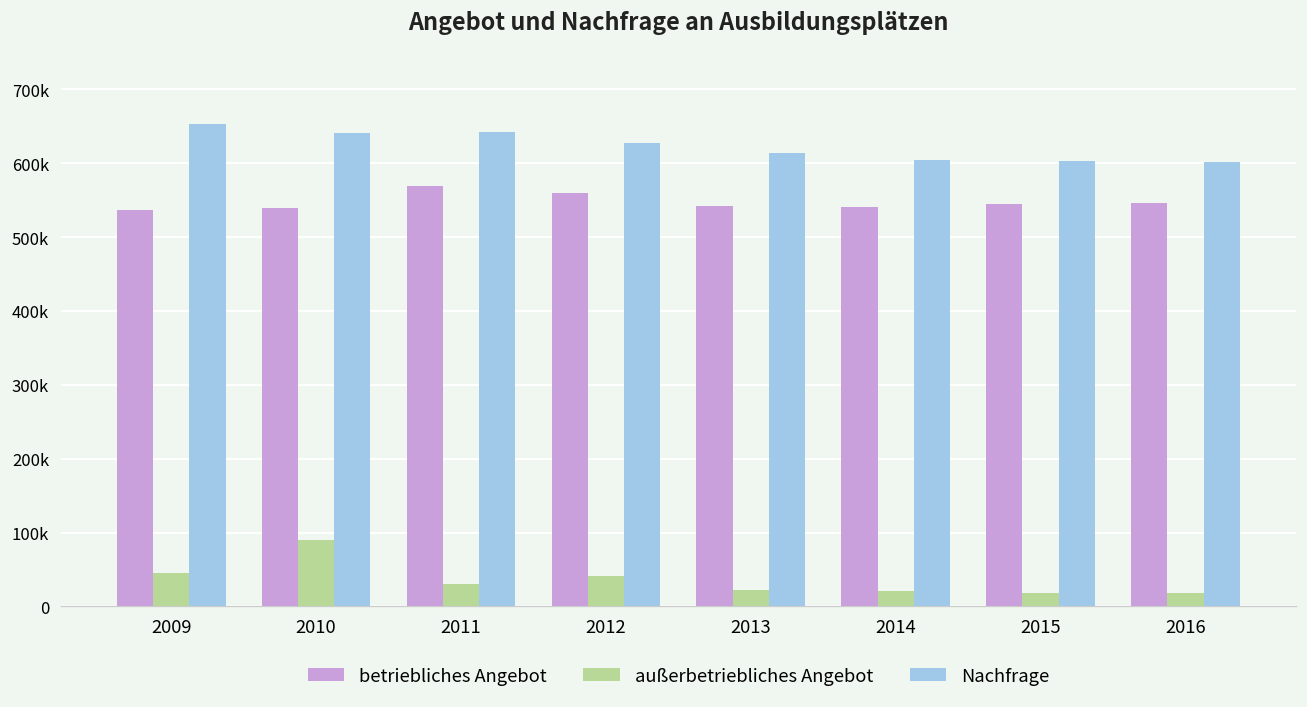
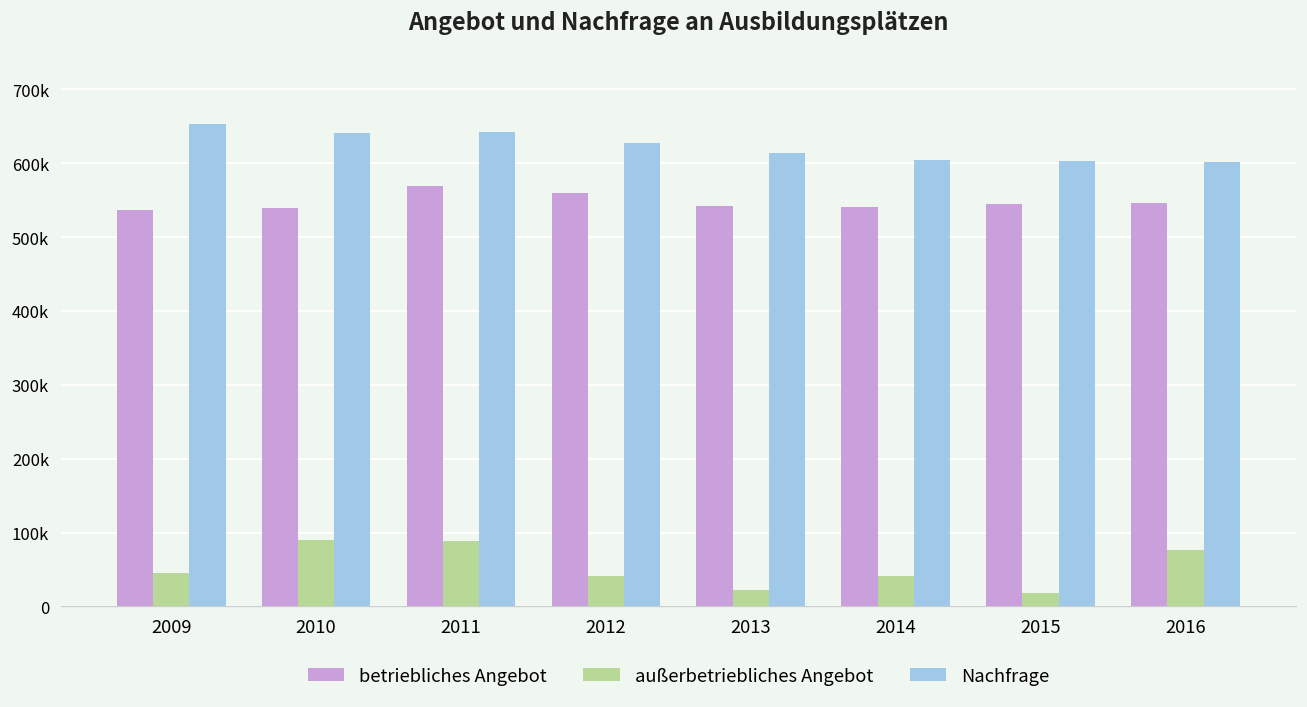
  {
    "außerbetriebliches Angebot": {
      "2009": 50000,
      "2010": 90000,
-     "2011": 30000,
+     "2011": 90000,
      "2012": 40000,
      "2013": 20000,
-     "2014": 20000,
+     "2014": 40000,
      "2015": 20000,
-     "2016": 20000
+     "2016": 80000
    }
  }
